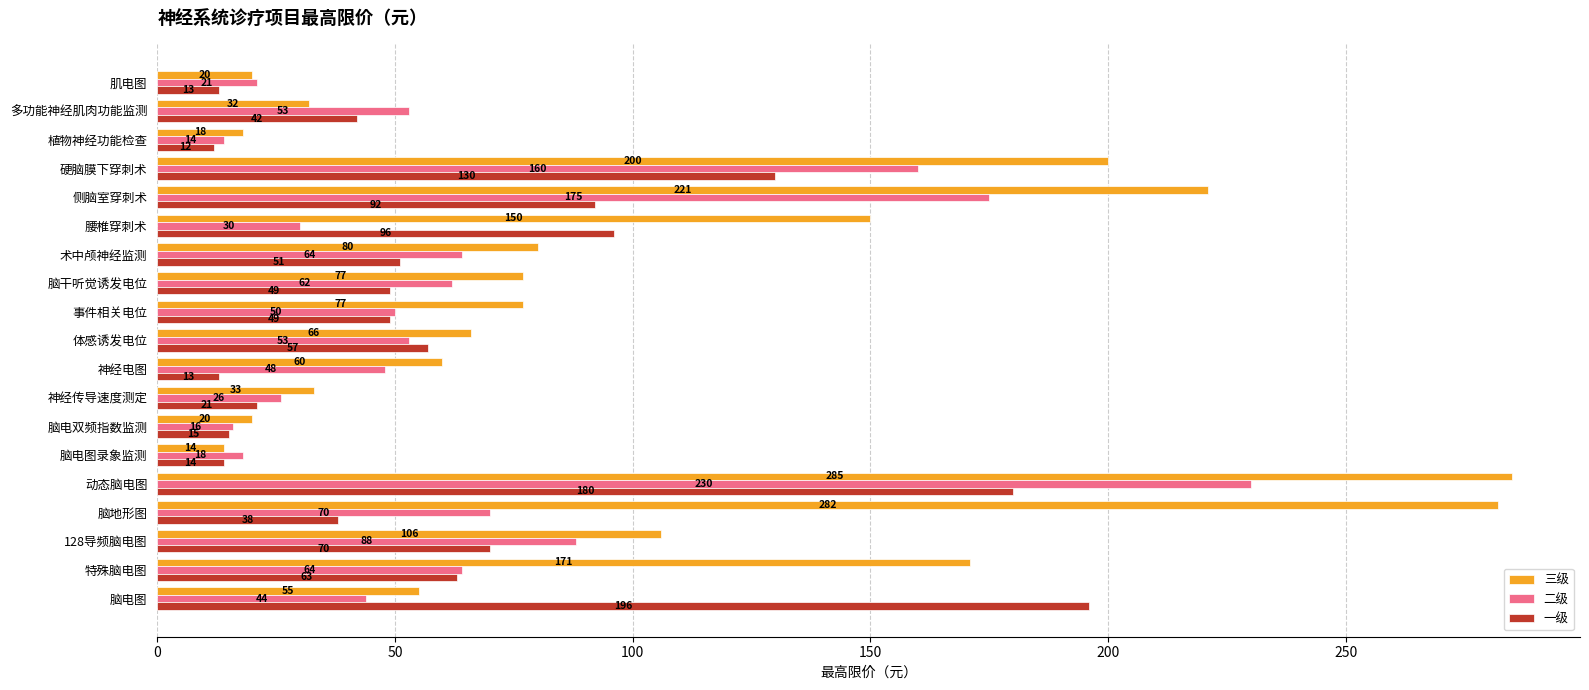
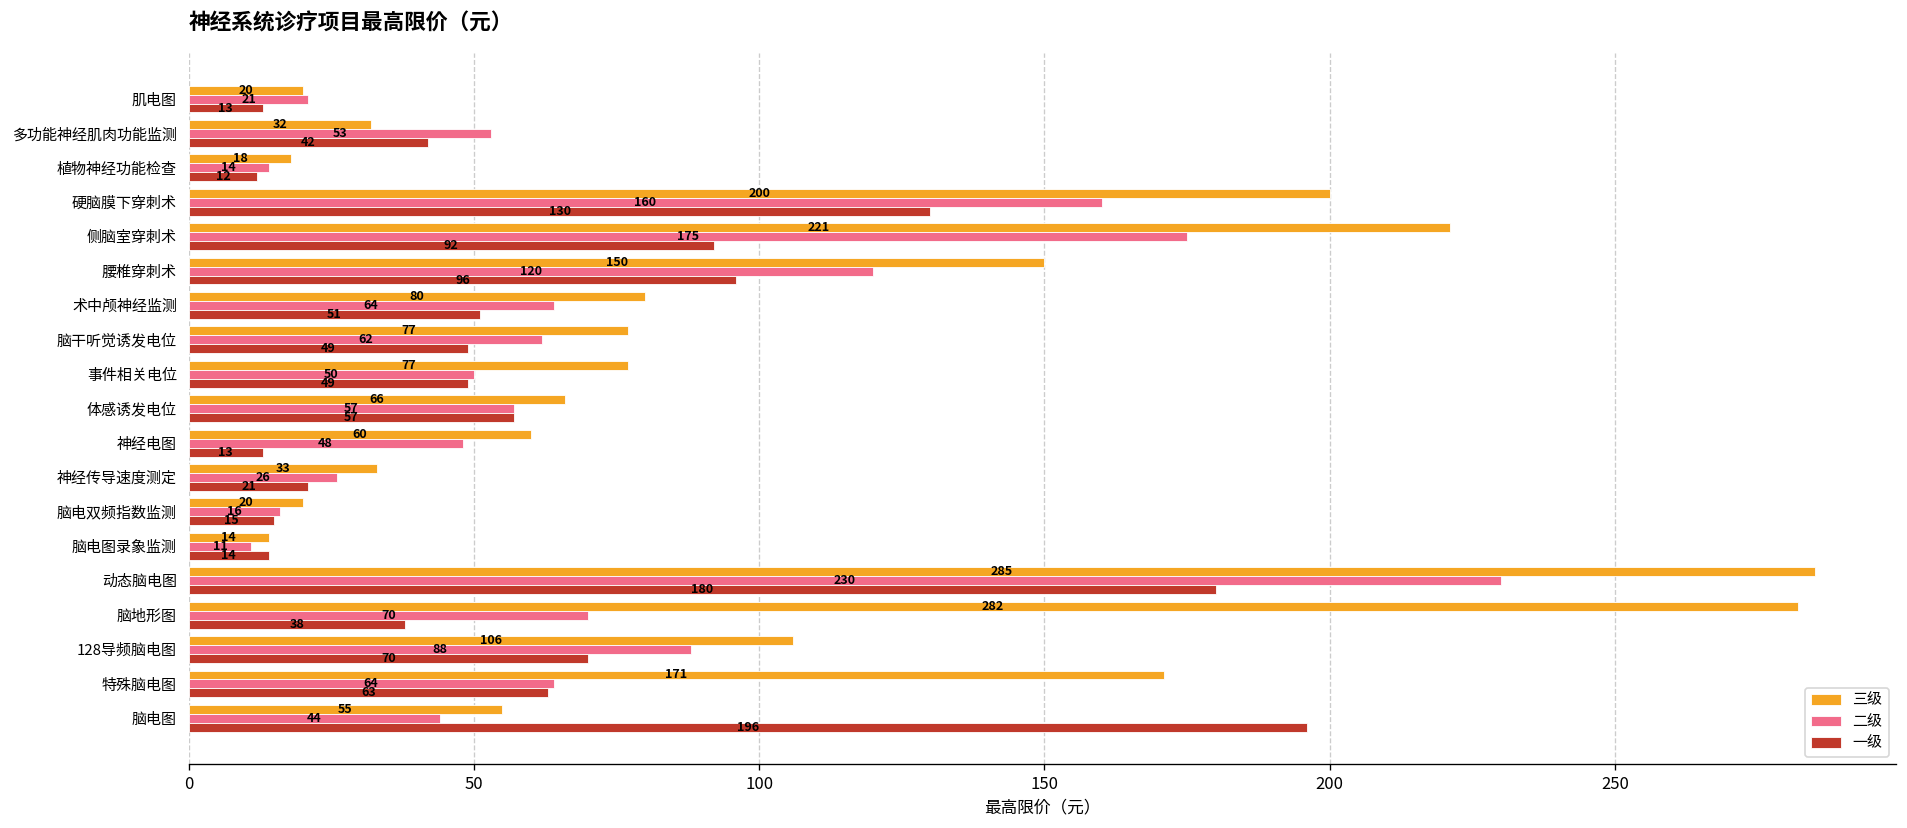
  {
    "三级": {
      "多功能神经肌肉功能监测": 32,
      "植物神经功能检查": 18,
      "硬脑膜下穿刺术": 200,
      "侧脑室穿刺术": 221,
      "腰椎穿刺术": 150,
      "术中颅神经监测": 80,
      "脑干听觉诱发电位": 77,
      "事件相关电位": 77,
      "体感诱发电位": 66,
      "神经电图": 60,
      "神经传导速度测定": 33,
      "脑电双频指数监测": 20,
      "脑电图录象监测": 14,
      "动态脑电图": 285,
      "脑地形图": 282,
      "128导频脑电图": 106,
      "特殊脑电图": 171,
      "脑电图": 55
    },
    "二级": {
      "多功能神经肌肉功能监测": 53,
      "硬脑膜下穿刺术": 160,
      "侧脑室穿刺术": 175,
-     "腰椎穿刺术": 30,
+     "腰椎穿刺术": 120,
      "术中颅神经监测": 64,
      "脑干听觉诱发电位": 62,
-     "体感诱发电位": 53,
+     "体感诱发电位": 57,
      "神经电图": 48,
      "神经传导速度测定": 26,
-     "脑电图录象监测": 18,
+     "脑电图录象监测": 11,
      "动态脑电图": 230,
      "脑地形图": 70,
      "128导频脑电图": 88,
      "脑电图": 44
    },
    "一级": {
      "肌电图": 13,
      "多功能神经肌肉功能监测": 42,
      "硬脑膜下穿刺术": 130,
      "侧脑室穿刺术": 92,
      "腰椎穿刺术": 96,
      "术中颅神经监测": 51,
      "脑干听觉诱发电位": 49,
      "体感诱发电位": 57,
      "神经电图": 13,
      "神经传导速度测定": 21,
      "脑电图录象监测": 14,
      "动态脑电图": 180,
      "脑地形图": 38,
      "128导频脑电图": 70,
      "脑电图": 196
    }
  }
